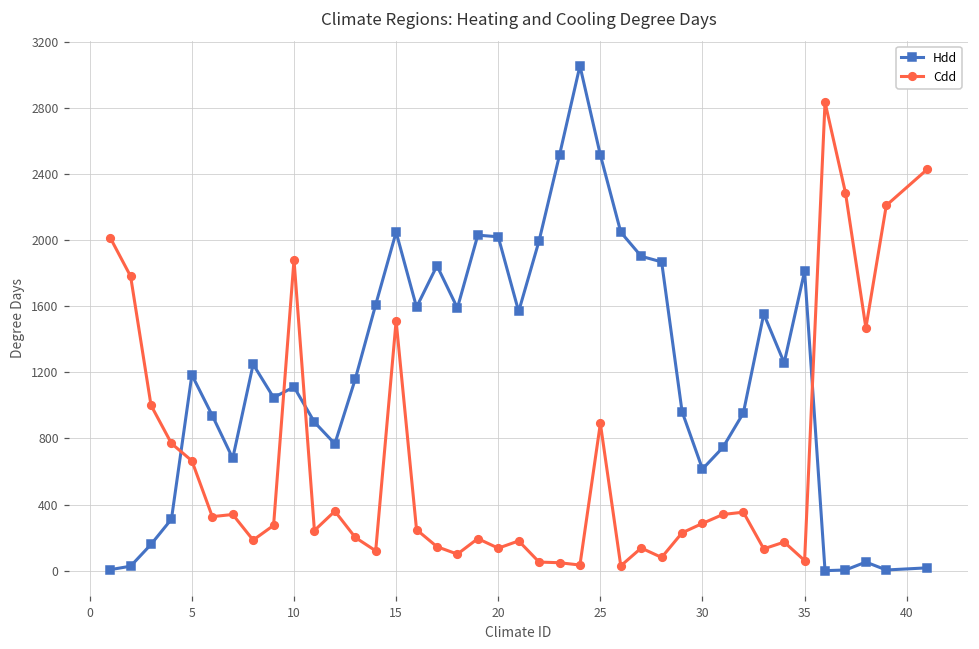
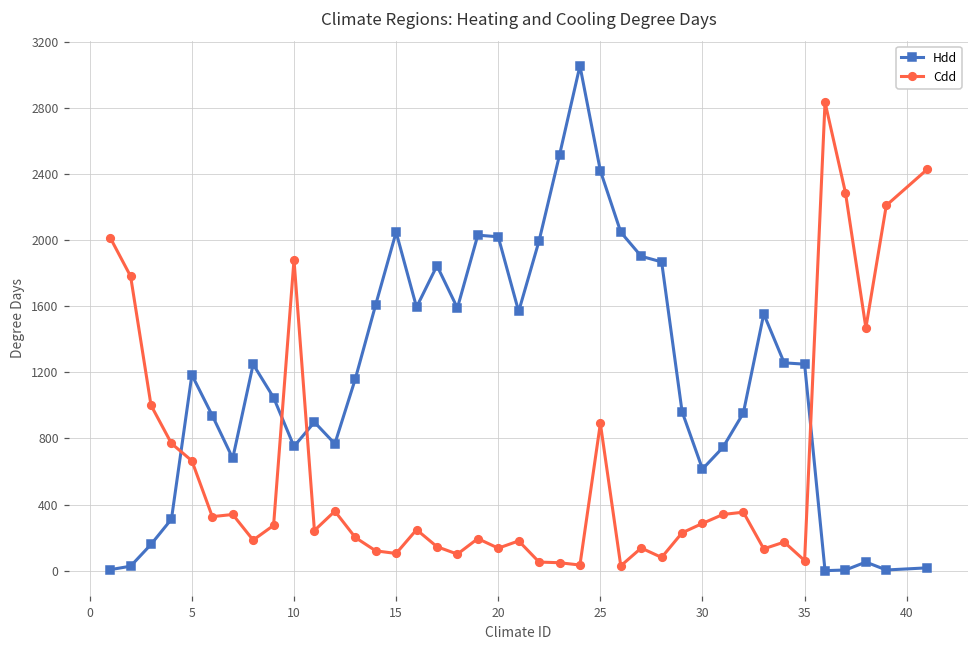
  {
    "Hdd": {
      "5": 1190,
-     "10": 1110,
+     "10": 750,
      "15": 2050,
      "20": 2020,
-     "25": 2520,
+     "25": 2420,
      "30": 620,
-     "35": 1810
+     "35": 1250
    },
    "Cdd": {
      "5": 670,
      "10": 1880,
-     "15": 1510,
+     "15": 100,
      "20": 140,
      "25": 890,
      "30": 290,
      "35": 60
    }
  }
